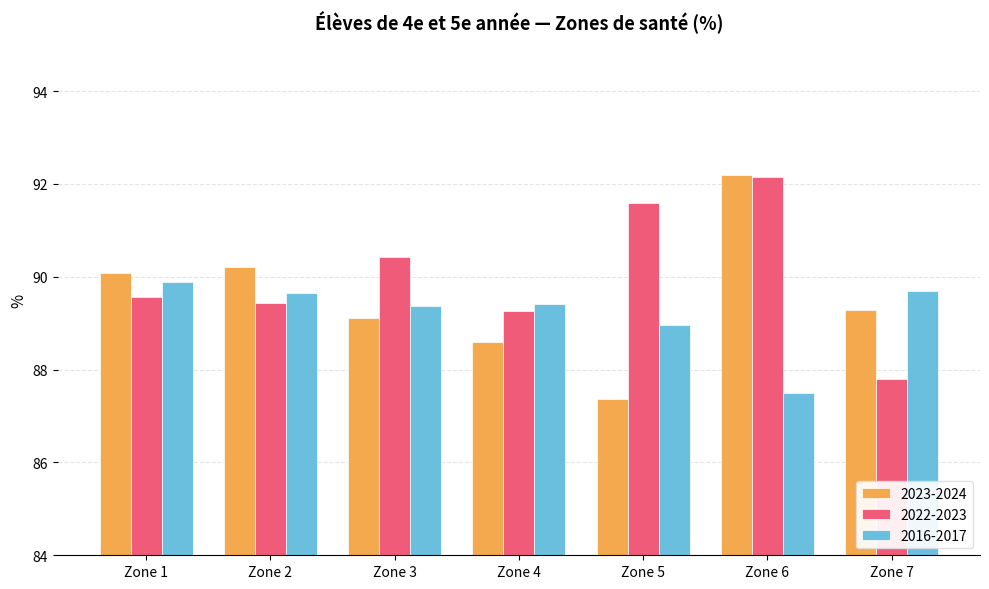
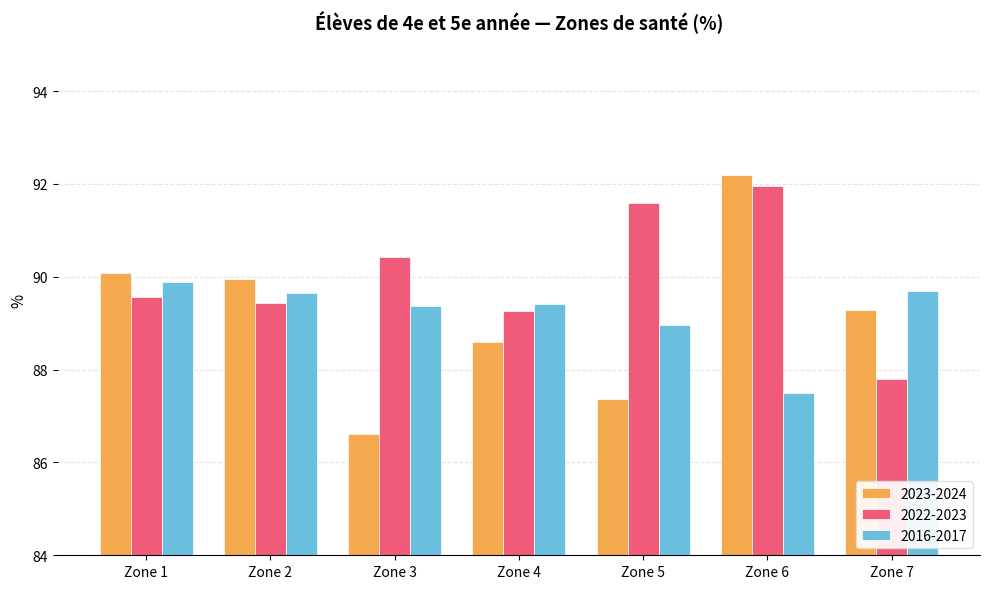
  {
    "2023-2024": {
      "Zone 1": 90.1,
-     "Zone 2": 90.2,
-     "Zone 3": 89.1,
+     "Zone 2": 89.9,
+     "Zone 3": 86.6,
      "Zone 4": 88.6,
      "Zone 5": 87.4,
      "Zone 6": 92.2,
      "Zone 7": 89.3
    },
    "2022-2023": {
      "Zone 1": 89.6,
      "Zone 2": 89.4,
      "Zone 3": 90.4,
      "Zone 4": 89.3,
      "Zone 5": 91.6,
-     "Zone 6": 92.1,
+     "Zone 6": 92.0,
      "Zone 7": 87.8
    },
    "2016-2017": {
      "Zone 1": 89.9,
      "Zone 2": 89.6,
      "Zone 3": 89.4,
      "Zone 4": 89.4,
      "Zone 5": 89.0,
      "Zone 6": 87.5,
      "Zone 7": 89.7
    }
  }
